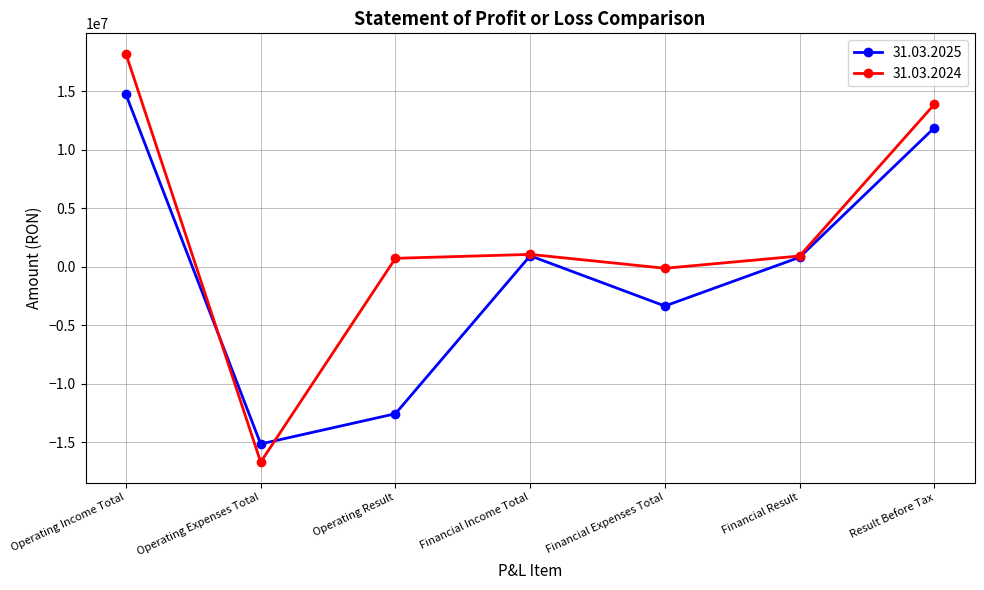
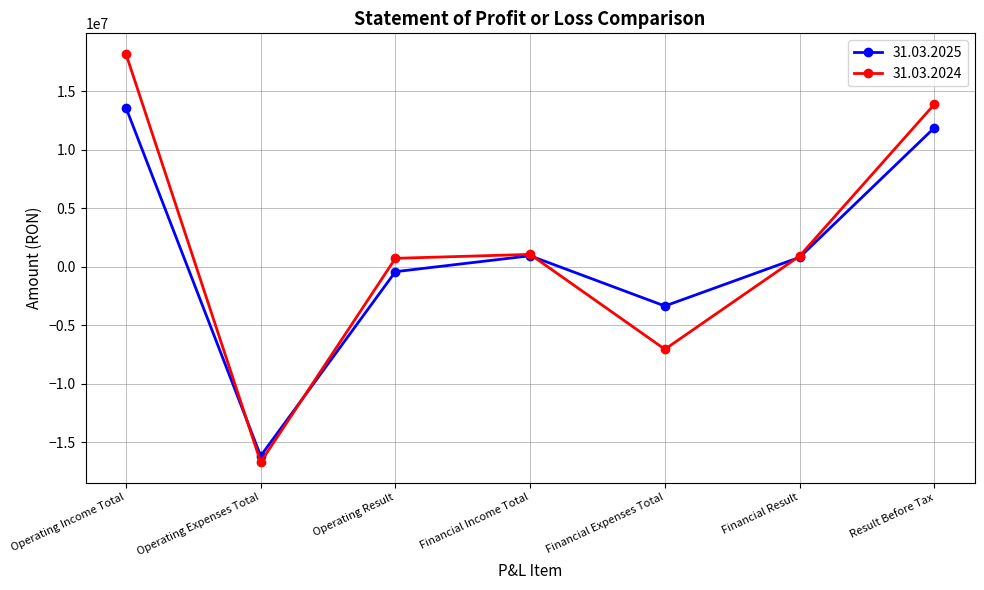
  {
    "31.03.2025": {
-     "Operating Income Total": 14700000,
-     "Operating Expenses Total": -15200000,
-     "Operating Result": -12600000,
+     "Operating Income Total": 13600000,
+     "Operating Expenses Total": -16200000,
+     "Operating Result": -400000,
      "Financial Expenses Total": -3400000,
      "Result Before Tax": 11900000
    },
    "31.03.2024": {
      "Operating Income Total": 18200000,
      "Operating Expenses Total": -16700000,
      "Operating Result": 700000,
-     "Financial Expenses Total": -100000,
+     "Financial Expenses Total": -7100000,
      "Result Before Tax": 13900000
    }
  }
